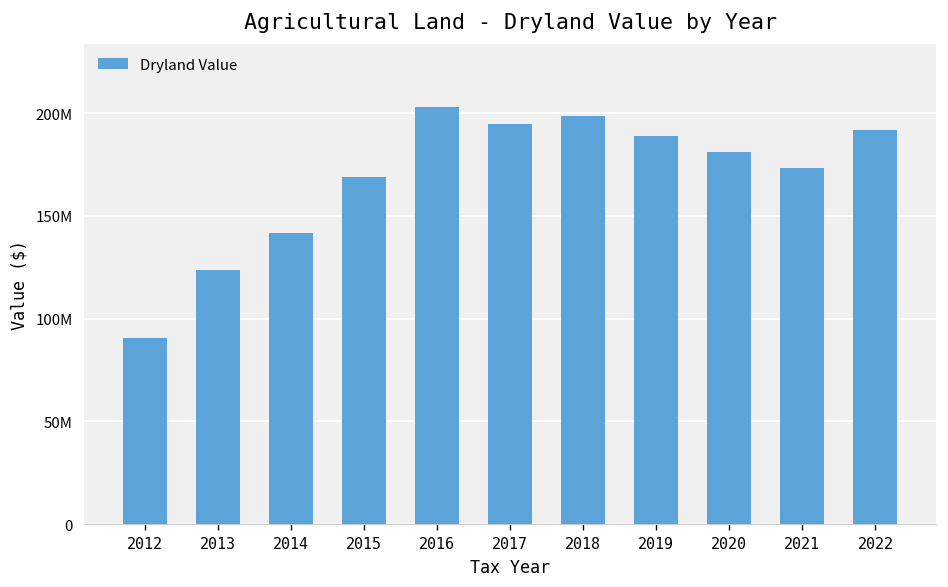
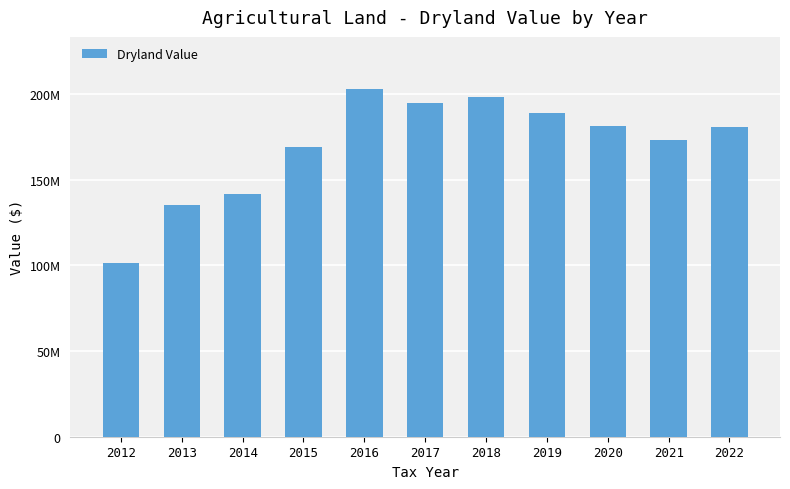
  {
-   "2012": 91000000,
-   "2013": 124000000,
+   "2012": 101000000,
+   "2013": 135000000,
    "2014": 142000000,
    "2015": 169000000,
    "2016": 203000000,
    "2017": 195000000,
    "2018": 199000000,
    "2019": 189000000,
    "2020": 181000000,
    "2021": 173000000,
-   "2022": 192000000
+   "2022": 181000000
  }
